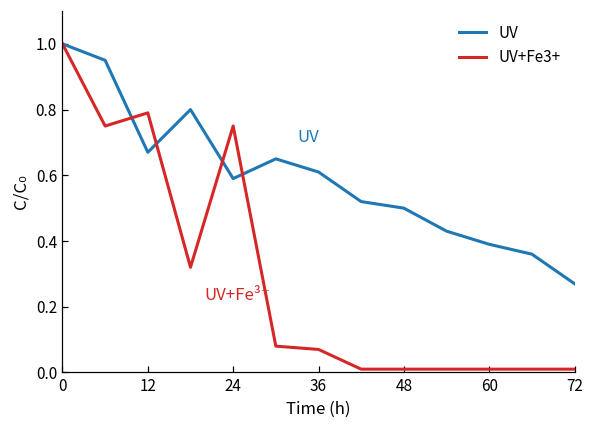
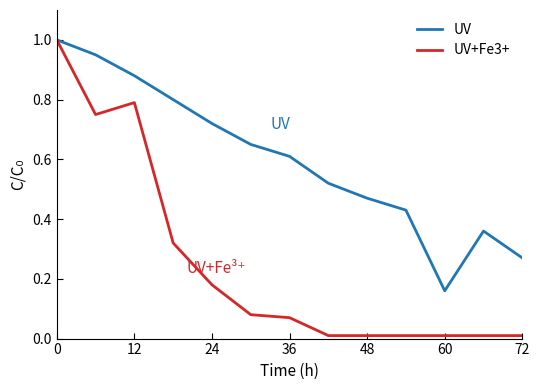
  {
    "UV": {
-     "12": 0.67,
-     "24": 0.59,
+     "12": 0.88,
+     "24": 0.72,
      "36": 0.61,
-     "48": 0.50,
-     "60": 0.39,
+     "48": 0.47,
+     "60": 0.16,
      "72": 0.27
    },
    "UV+Fe3+": {
      "12": 0.79,
-     "24": 0.75,
+     "24": 0.18,
      "36": 0.07,
      "48": 0.01,
      "60": 0.01,
      "72": 0.01
    }
  }
